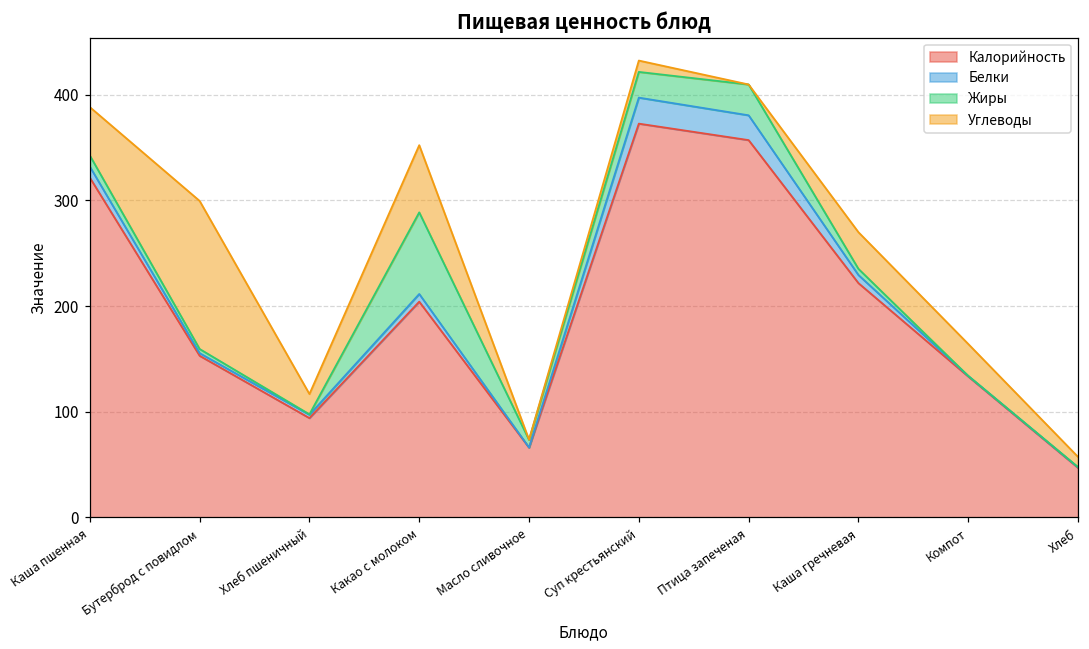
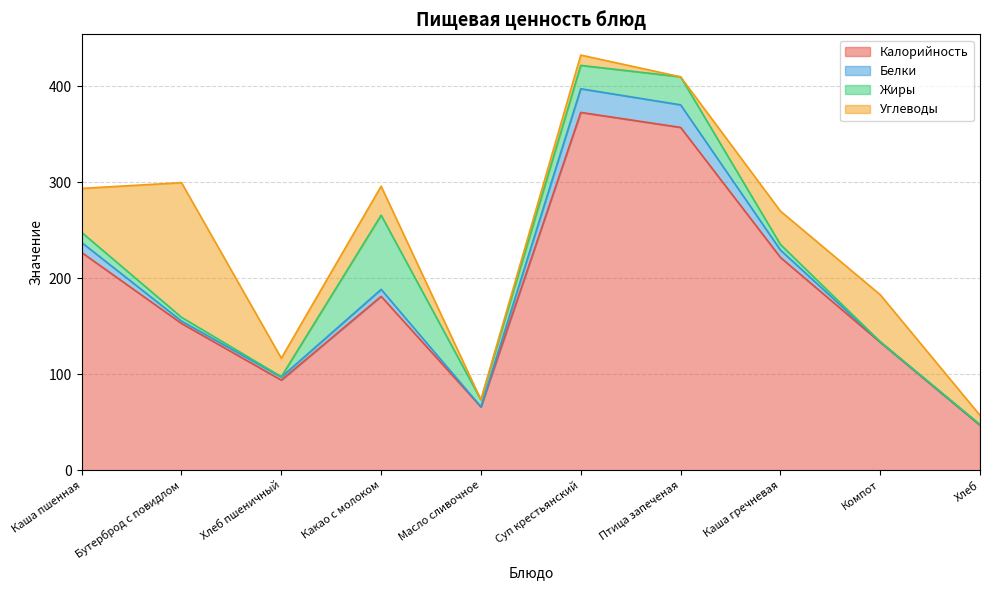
  {
    "Калорийность": {
-     "Каша пшенная": 320,
+     "Каша пшенная": 230,
      "Хлеб пшеничный": 90,
-     "Какао с молоком": 200,
+     "Какао с молоком": 180,
      "Суп крестьянский": 370,
      "Птица запеченая": 360,
      "Каша гречневая": 220
    },
    "Белки": {
      "Каша пшенная": 10,
      "Какао с молоком": 10,
      "Суп крестьянский": 20,
      "Птица запеченая": 20,
      "Каша гречневая": 10
    },
    "Жиры": {
      "Каша пшенная": 10,
      "Бутерброд с повидлом": 0,
      "Какао с молоком": 80,
      "Суп крестьянский": 20,
      "Каша гречневая": 10
    },
    "Углеводы": {
      "Каша пшенная": 50,
      "Бутерброд с повидлом": 140,
      "Хлеб пшеничный": 20,
-     "Какао с молоком": 60,
+     "Какао с молоком": 30,
      "Суп крестьянский": 10,
      "Каша гречневая": 30,
-     "Компот": 30,
+     "Компот": 50,
      "Хлеб": 10
    }
  }
